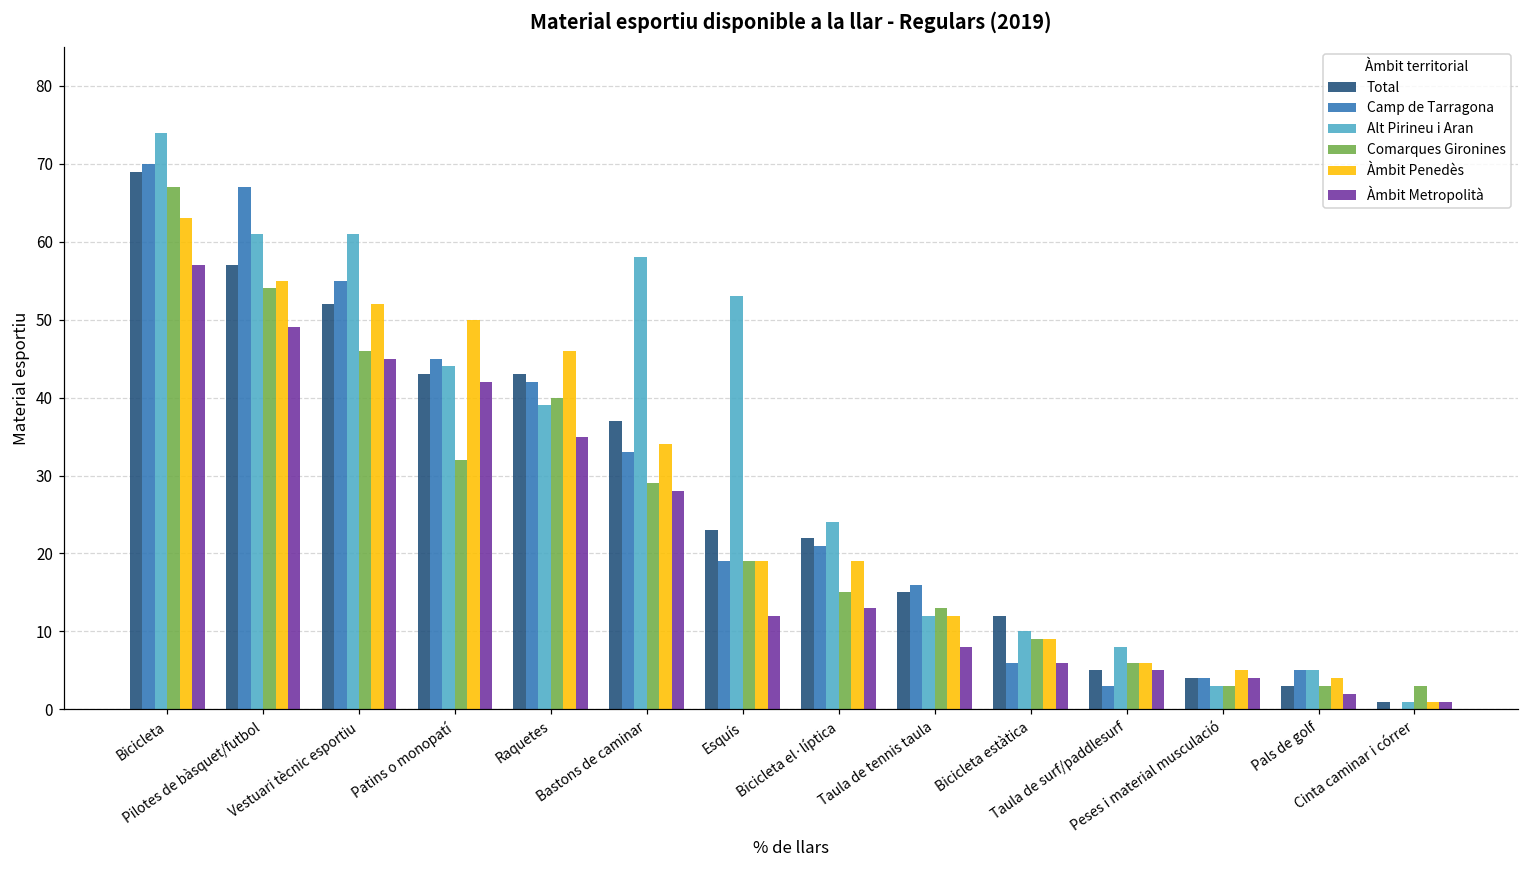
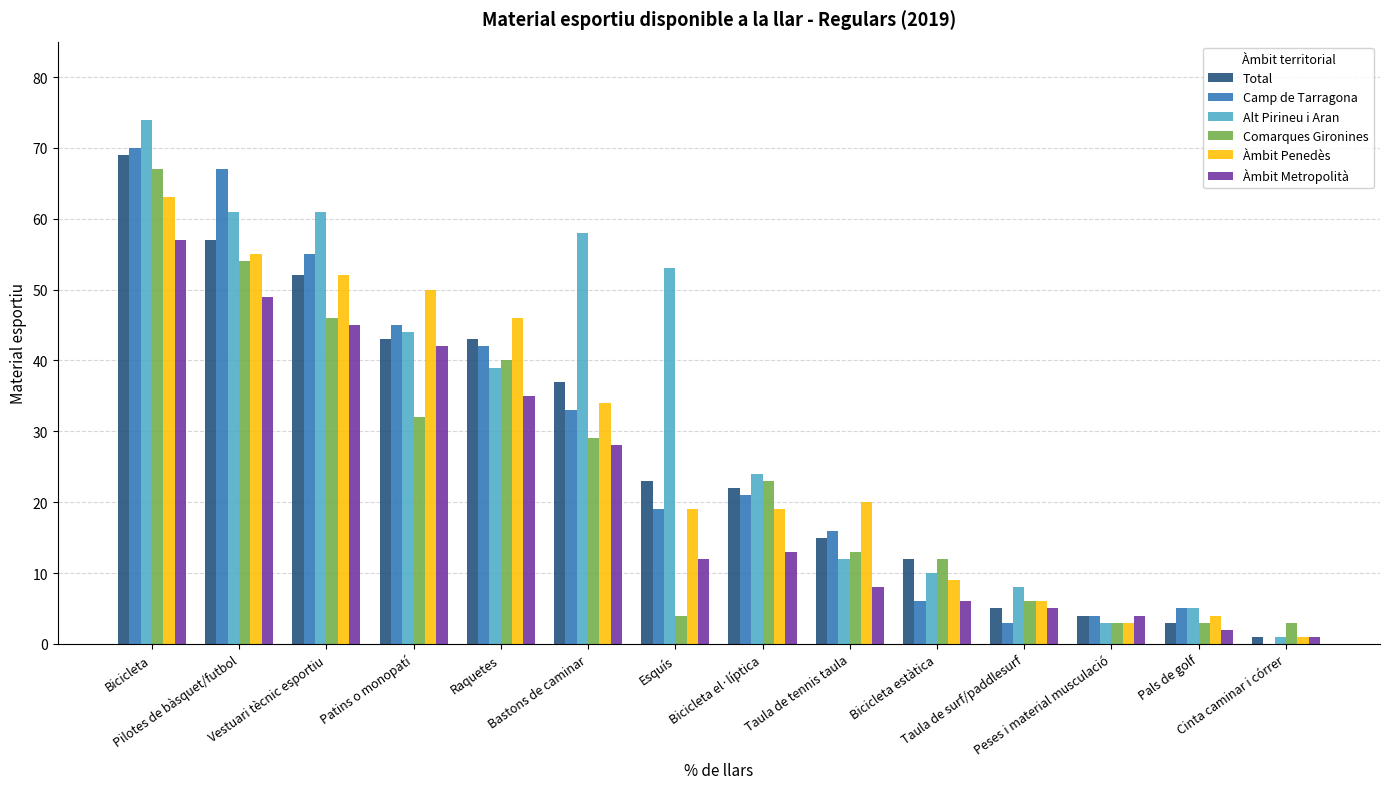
  {
    "Total": {
      "Bicicleta": 69,
      "Pilotes de bàsquet/futbol": 57,
      "Vestuari tècnic esportiu": 52,
      "Patins o monopatí": 43,
      "Raquetes": 43,
      "Bastons de caminar": 37,
      "Esquís": 23,
      "Bicicleta el·líptica": 22,
      "Taula de tennis taula": 15,
      "Bicicleta estàtica": 12,
      "Taula de surf/paddlesurf": 5,
      "Peses i material musculació": 4,
      "Pals de golf": 3,
      "Cinta caminar i córrer": 1
    },
    "Camp de Tarragona": {
      "Bicicleta": 70,
      "Pilotes de bàsquet/futbol": 67,
      "Vestuari tècnic esportiu": 55,
      "Patins o monopatí": 45,
      "Raquetes": 42,
      "Bastons de caminar": 33,
      "Esquís": 19,
      "Bicicleta el·líptica": 21,
      "Taula de tennis taula": 16,
      "Bicicleta estàtica": 6,
      "Taula de surf/paddlesurf": 3,
      "Peses i material musculació": 4,
      "Pals de golf": 5,
      "Cinta caminar i córrer": 0
    },
    "Alt Pirineu i Aran": {
      "Bicicleta": 74,
      "Pilotes de bàsquet/futbol": 61,
      "Vestuari tècnic esportiu": 61,
      "Patins o monopatí": 44,
      "Raquetes": 39,
      "Bastons de caminar": 58,
      "Esquís": 53,
      "Bicicleta el·líptica": 24,
      "Taula de tennis taula": 12,
      "Bicicleta estàtica": 10,
      "Taula de surf/paddlesurf": 8,
      "Peses i material musculació": 3,
      "Pals de golf": 5,
      "Cinta caminar i córrer": 1
    },
    "Comarques Gironines": {
      "Bicicleta": 67,
      "Pilotes de bàsquet/futbol": 54,
      "Vestuari tècnic esportiu": 46,
      "Patins o monopatí": 32,
      "Raquetes": 40,
      "Bastons de caminar": 29,
-     "Esquís": 19,
-     "Bicicleta el·líptica": 15,
+     "Esquís": 4,
+     "Bicicleta el·líptica": 23,
      "Taula de tennis taula": 13,
-     "Bicicleta estàtica": 9,
+     "Bicicleta estàtica": 12,
      "Taula de surf/paddlesurf": 6,
      "Peses i material musculació": 3,
      "Pals de golf": 3,
      "Cinta caminar i córrer": 3
    },
    "Àmbit Penedès": {
      "Bicicleta": 63,
      "Pilotes de bàsquet/futbol": 55,
      "Vestuari tècnic esportiu": 52,
      "Patins o monopatí": 50,
      "Raquetes": 46,
      "Bastons de caminar": 34,
      "Esquís": 19,
      "Bicicleta el·líptica": 19,
-     "Taula de tennis taula": 12,
+     "Taula de tennis taula": 20,
      "Bicicleta estàtica": 9,
      "Taula de surf/paddlesurf": 6,
-     "Peses i material musculació": 5,
+     "Peses i material musculació": 3,
      "Pals de golf": 4,
      "Cinta caminar i córrer": 1
    },
    "Àmbit Metropolità": {
      "Bicicleta": 57,
      "Pilotes de bàsquet/futbol": 49,
      "Vestuari tècnic esportiu": 45,
      "Patins o monopatí": 42,
      "Raquetes": 35,
      "Bastons de caminar": 28,
      "Esquís": 12,
      "Bicicleta el·líptica": 13,
      "Taula de tennis taula": 8,
      "Bicicleta estàtica": 6,
      "Taula de surf/paddlesurf": 5,
      "Peses i material musculació": 4,
      "Pals de golf": 2,
      "Cinta caminar i córrer": 1
    }
  }
